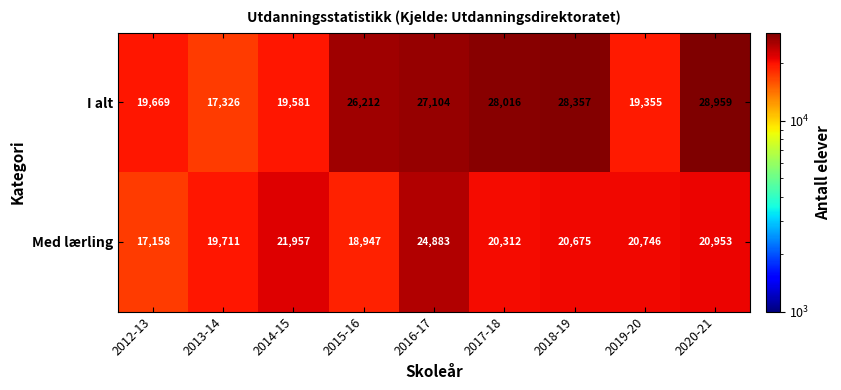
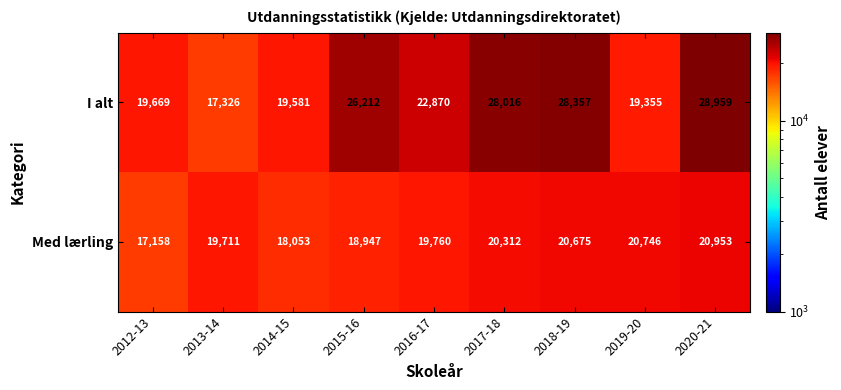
  {
    "I alt": {
      "2012-13": "19,669",
      "2013-14": "17,326",
      "2014-15": "19,581",
      "2015-16": "26,212",
-     "2016-17": "27,104",
+     "2016-17": "22,870",
      "2017-18": "28,016",
      "2018-19": "28,357",
      "2019-20": "19,355",
      "2020-21": "28,959"
    },
    "Med lærling": {
      "2012-13": "17,158",
      "2013-14": "19,711",
-     "2014-15": "21,957",
+     "2014-15": "18,053",
      "2015-16": "18,947",
-     "2016-17": "24,883",
+     "2016-17": "19,760",
      "2017-18": "20,312",
      "2018-19": "20,675",
      "2019-20": "20,746",
      "2020-21": "20,953"
    }
  }
